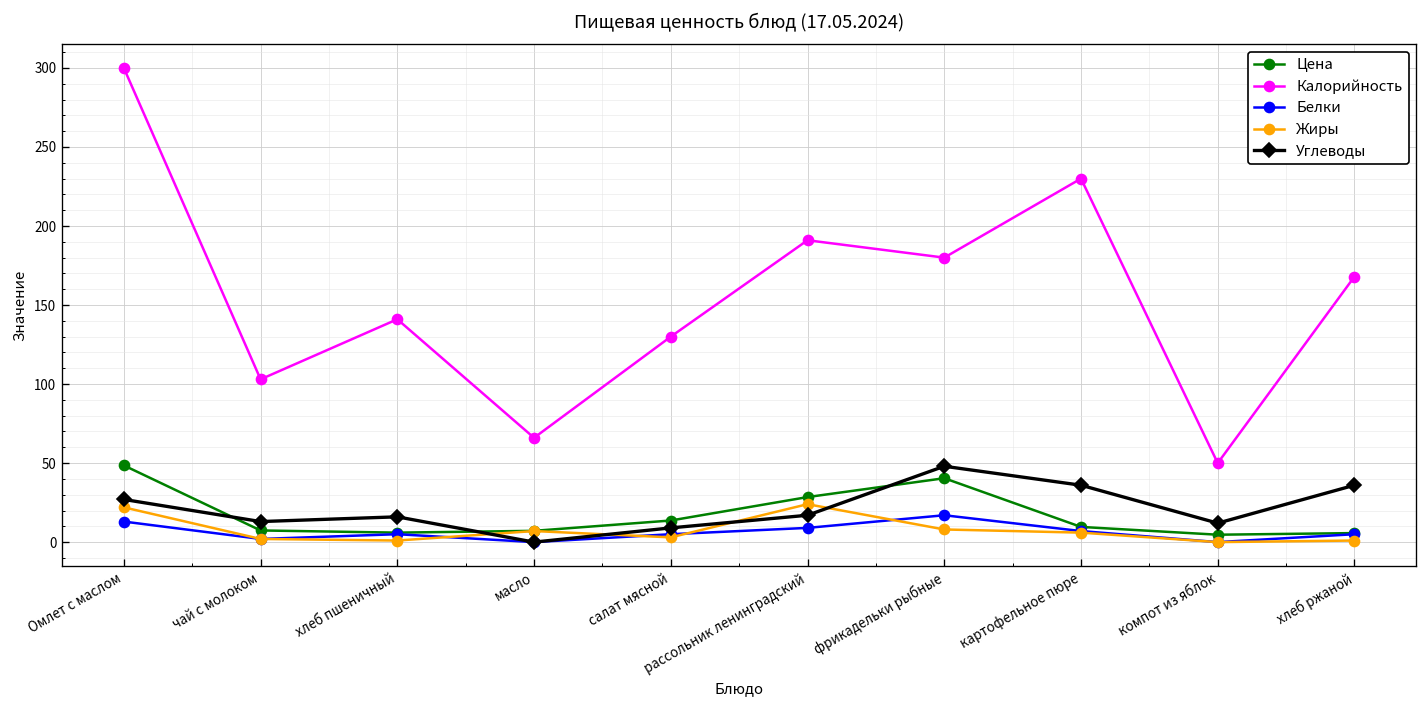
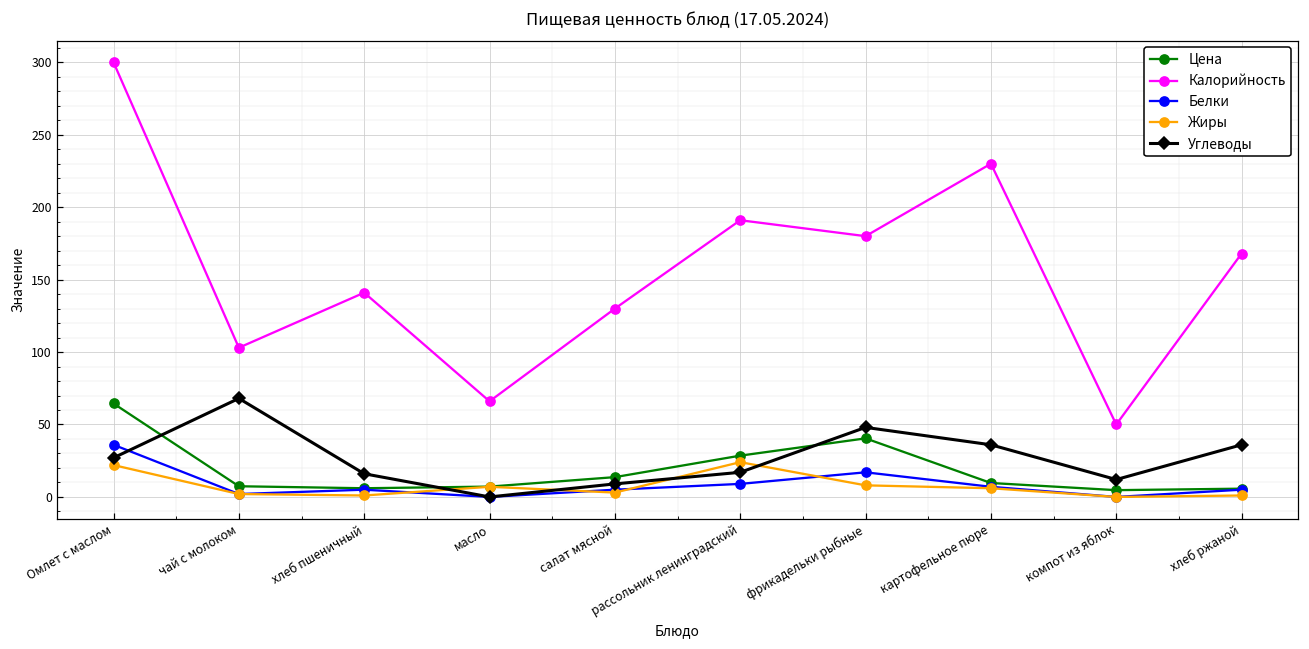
  {
    "Цена": {
-     "Омлет с маслом": 49,
+     "Омлет с маслом": 65,
      "чай с молоком": 7,
      "салат мясной": 14,
      "рассольник ленинградский": 29,
      "фрикадельки рыбные": 40,
      "картофельное пюре": 10,
      "компот из яблок": 5
    },
    "Калорийность": {
      "Омлет с маслом": 300,
      "чай с молоком": 103,
      "хлеб пшеничный": 141,
      "масло": 66,
      "салат мясной": 130,
      "рассольник ленинградский": 191,
      "фрикадельки рыбные": 180,
      "картофельное пюре": 230,
      "компот из яблок": 50,
      "хлеб ржаной": 168
    },
    "Белки": {
-     "Омлет с маслом": 13,
+     "Омлет с маслом": 36,
      "салат мясной": 5,
      "рассольник ленинградский": 9,
      "фрикадельки рыбные": 17
    },
    "Жиры": {
      "Омлет с маслом": 22,
      "хлеб пшеничный": 1,
      "салат мясной": 3,
      "рассольник ленинградский": 24,
      "фрикадельки рыбные": 8,
      "хлеб ржаной": 1
    },
    "Углеводы": {
      "Омлет с маслом": 27,
-     "чай с молоком": 13,
+     "чай с молоком": 68,
      "хлеб пшеничный": 16,
      "салат мясной": 9,
      "рассольник ленинградский": 17,
      "фрикадельки рыбные": 48,
      "картофельное пюре": 36,
      "компот из яблок": 12,
      "хлеб ржаной": 36
    }
  }
